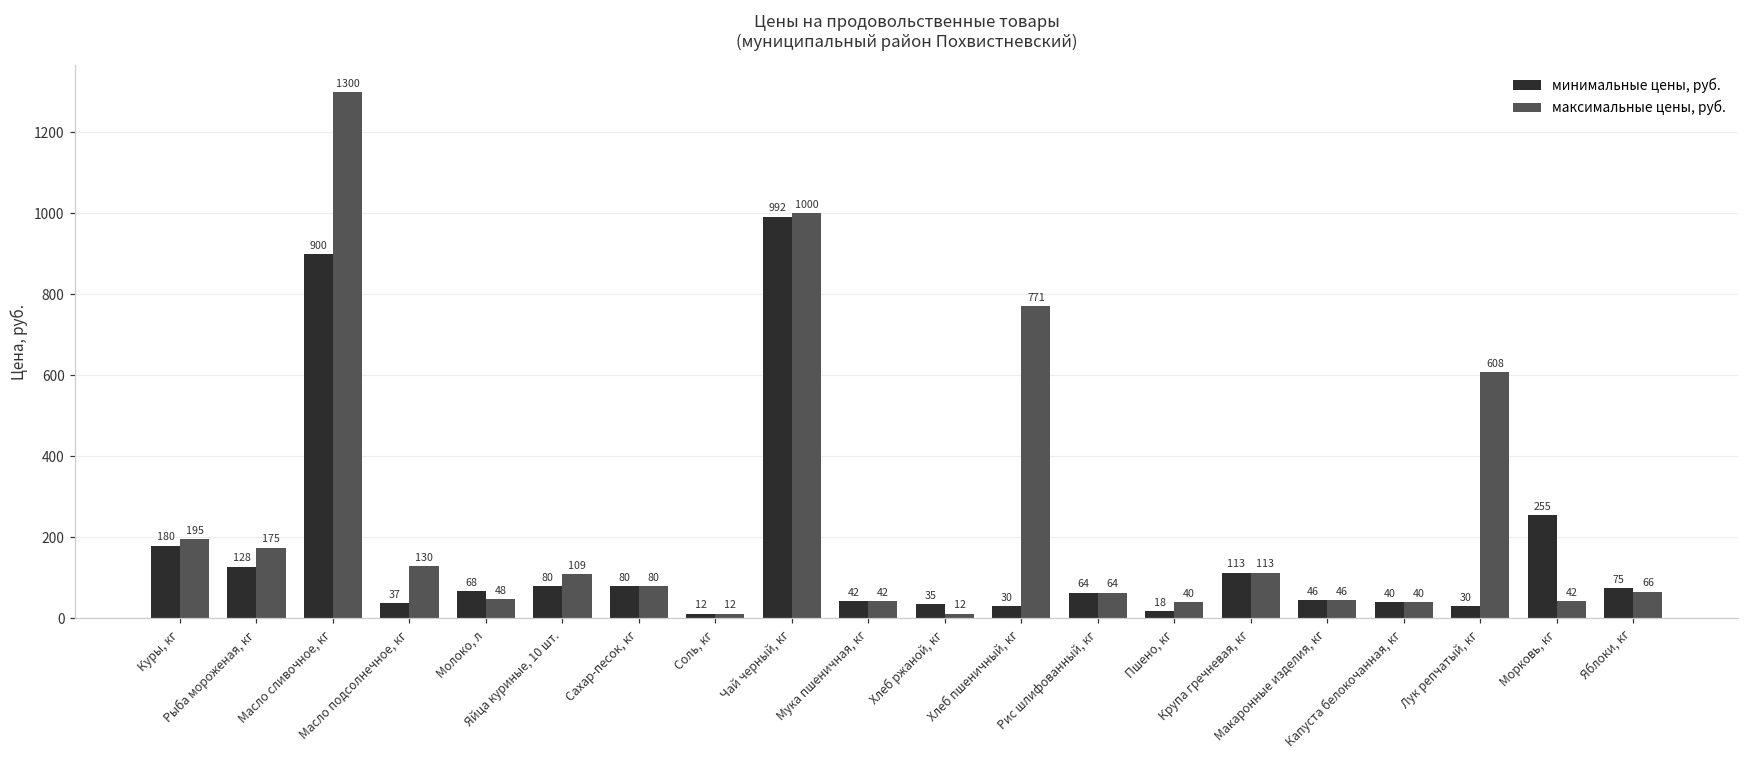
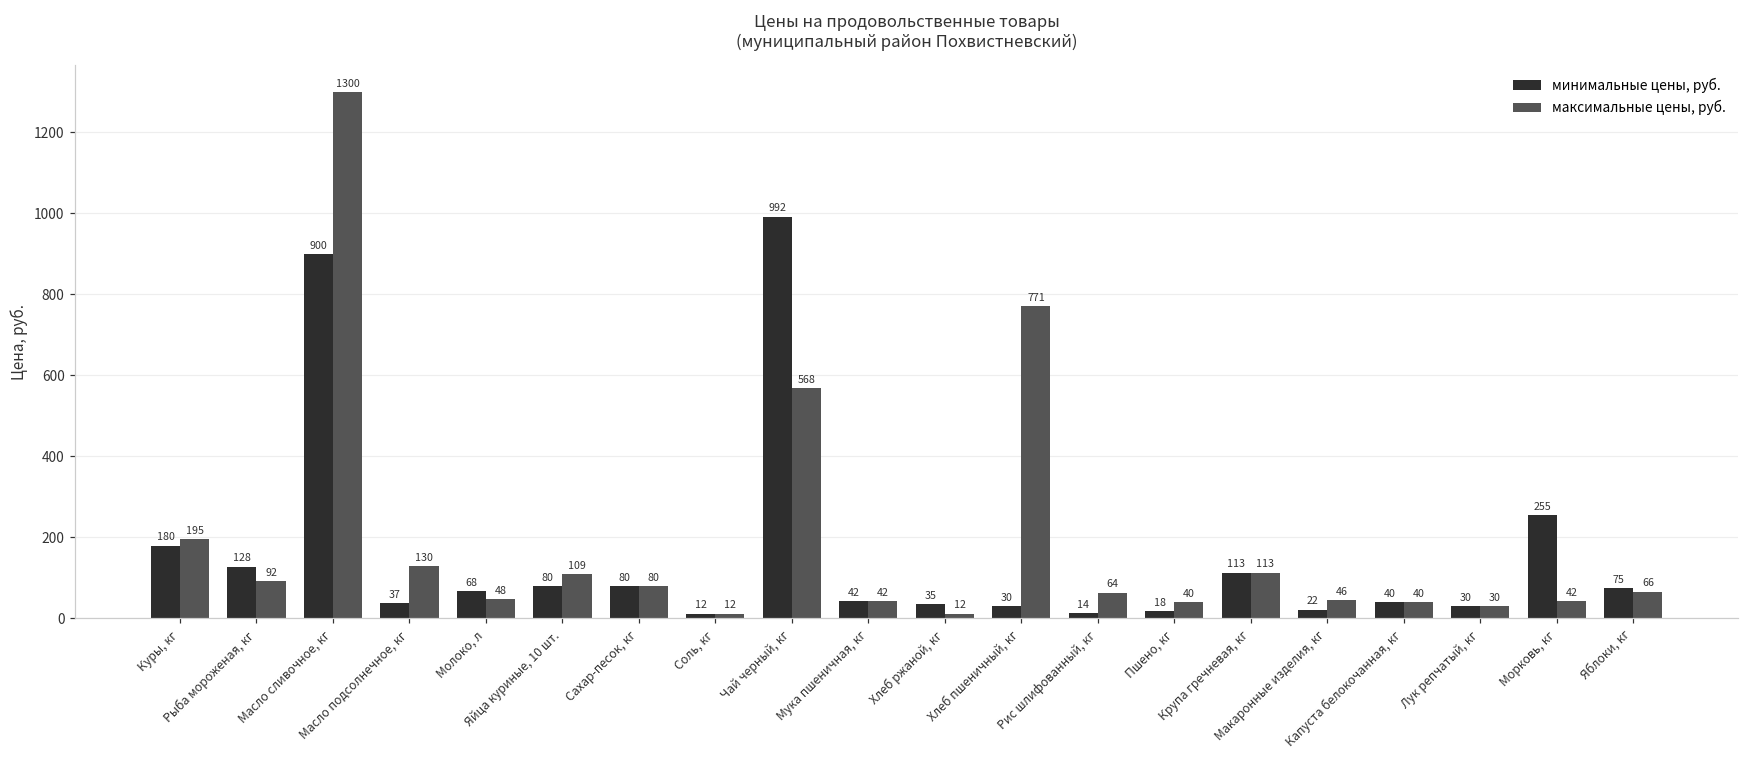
  {
    "минимальные цены, руб.": {
      "Куры, кг": 180,
      "Рыба мороженая, кг": 128,
      "Масло сливочное, кг": 900,
      "Масло подсолнечное, кг": 37,
      "Молоко, л": 68,
      "Яйца куриные, 10 шт.": 80,
      "Сахар-песок, кг": 80,
      "Соль, кг": 12,
      "Чай черный, кг": 992,
      "Мука пшеничная, кг": 42,
      "Хлеб ржаной, кг": 35,
      "Хлеб пшеничный, кг": 30,
-     "Рис шлифованный, кг": 64,
+     "Рис шлифованный, кг": 14,
      "Пшено, кг": 18,
      "Крупа гречневая, кг": 113,
-     "Макаронные изделия, кг": 46,
+     "Макаронные изделия, кг": 22,
      "Капуста белокочанная, кг": 40,
      "Лук репчатый, кг": 30,
      "Морковь, кг": 255,
      "Яблоки, кг": 75
    },
    "максимальные цены, руб.": {
      "Куры, кг": 195,
-     "Рыба мороженая, кг": 175,
+     "Рыба мороженая, кг": 92,
      "Масло сливочное, кг": 1300,
      "Масло подсолнечное, кг": 130,
      "Молоко, л": 48,
      "Яйца куриные, 10 шт.": 109,
      "Сахар-песок, кг": 80,
      "Соль, кг": 12,
-     "Чай черный, кг": 1000,
+     "Чай черный, кг": 568,
      "Мука пшеничная, кг": 42,
      "Хлеб ржаной, кг": 12,
      "Хлеб пшеничный, кг": 771,
      "Рис шлифованный, кг": 64,
      "Пшено, кг": 40,
      "Крупа гречневая, кг": 113,
      "Макаронные изделия, кг": 46,
      "Капуста белокочанная, кг": 40,
-     "Лук репчатый, кг": 608,
+     "Лук репчатый, кг": 30,
      "Морковь, кг": 42,
      "Яблоки, кг": 66
    }
  }
